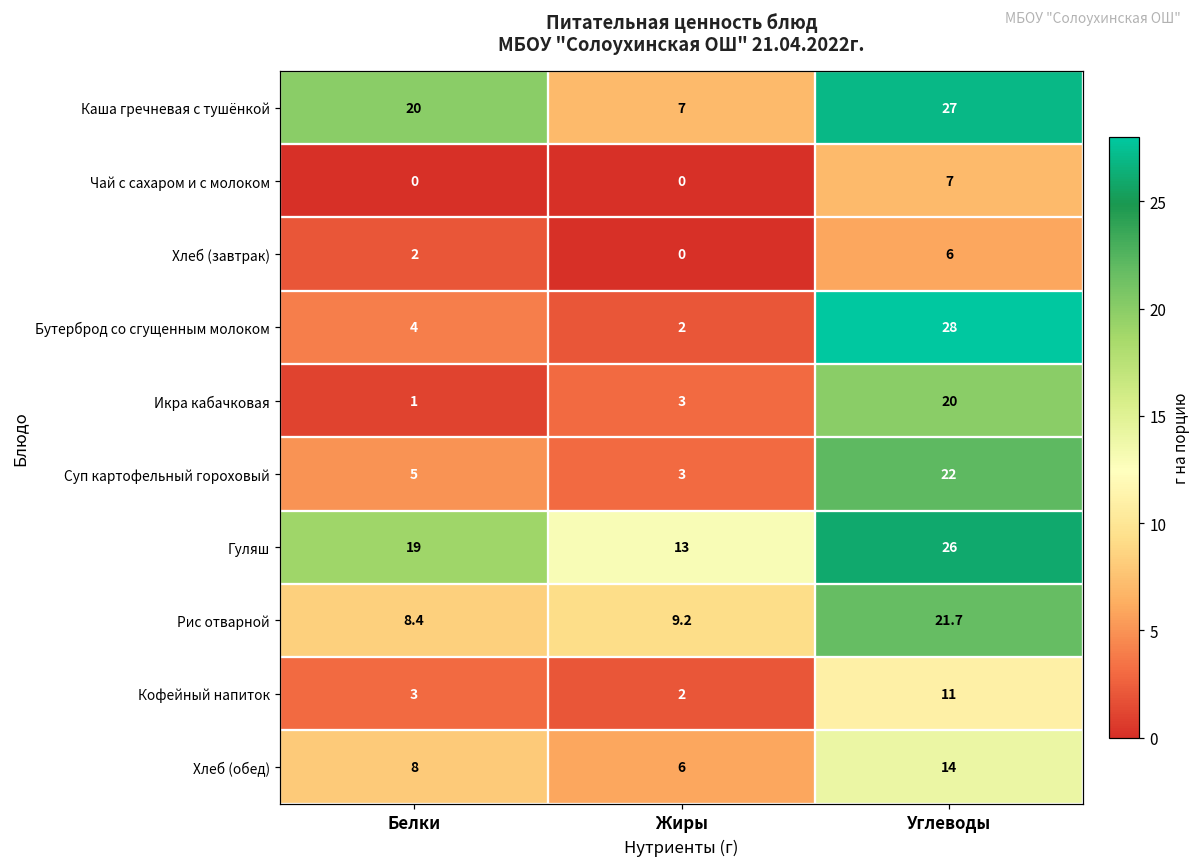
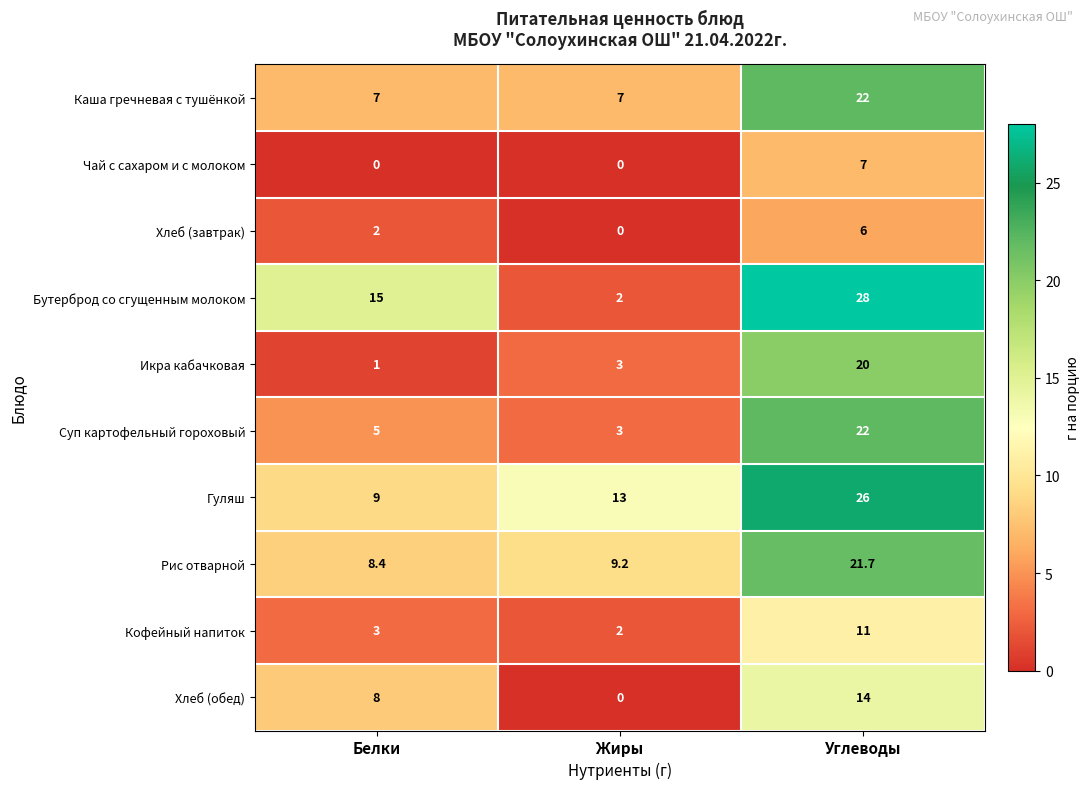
  {
    "Каша гречневая с тушёнкой": {
-     "Белки": 20,
+     "Белки": 7,
      "Жиры": 7,
-     "Углеводы": 27
+     "Углеводы": 22
    },
    "Чай с сахаром и с молоком": {
      "Белки": 0,
      "Жиры": 0,
      "Углеводы": 7
    },
    "Хлеб (завтрак)": {
      "Белки": 2,
      "Жиры": 0,
      "Углеводы": 6
    },
    "Бутерброд со сгущенным молоком": {
-     "Белки": 4,
+     "Белки": 15,
      "Жиры": 2,
      "Углеводы": 28
    },
    "Икра кабачковая": {
      "Белки": 1,
      "Жиры": 3,
      "Углеводы": 20
    },
    "Суп картофельный гороховый": {
      "Белки": 5,
      "Жиры": 3,
      "Углеводы": 22
    },
    "Гуляш": {
-     "Белки": 19,
+     "Белки": 9,
      "Жиры": 13,
      "Углеводы": 26
    },
    "Рис отварной": {
      "Белки": 8.4,
      "Жиры": 9.2,
      "Углеводы": 21.7
    },
    "Кофейный напиток": {
      "Белки": 3,
      "Жиры": 2,
      "Углеводы": 11
    },
    "Хлеб (обед)": {
      "Белки": 8,
-     "Жиры": 6,
+     "Жиры": 0,
      "Углеводы": 14
    }
  }
